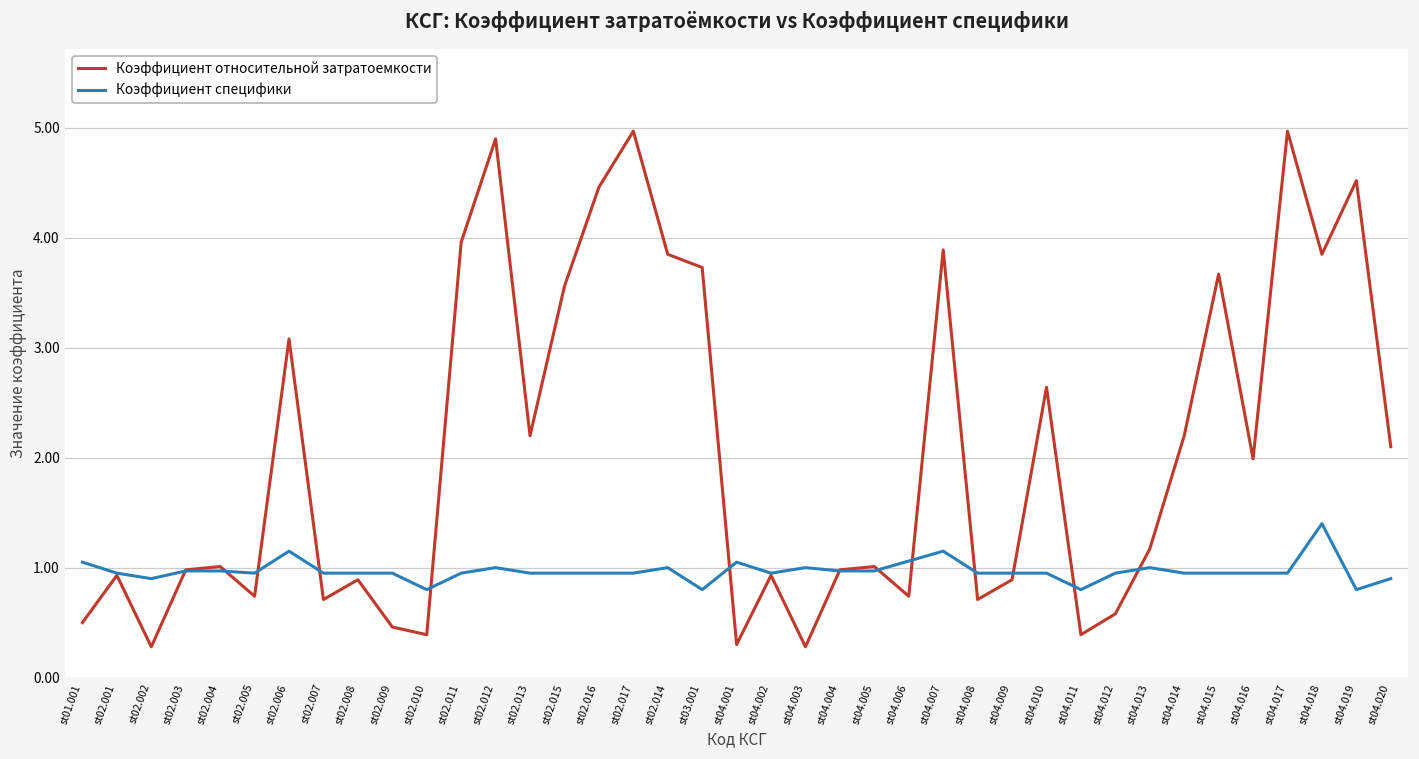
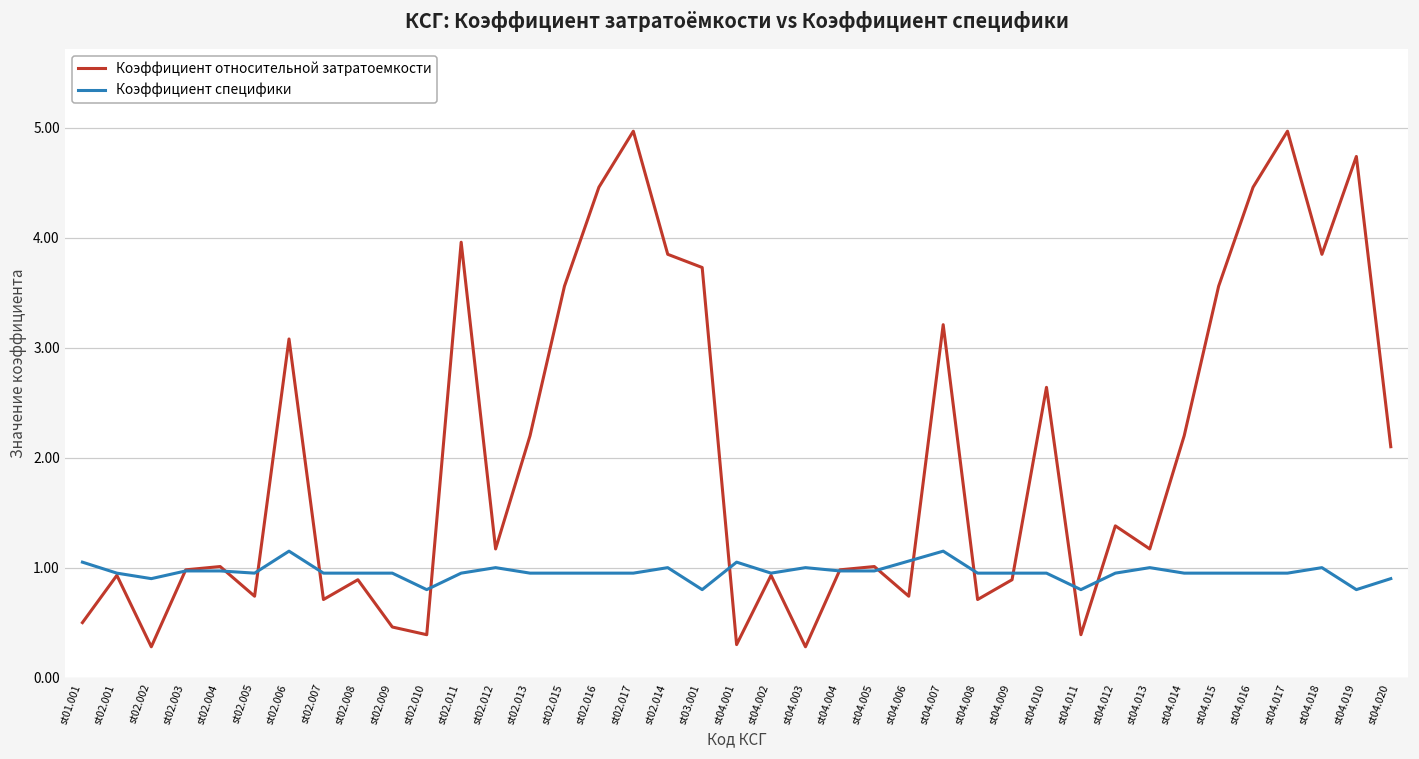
  {
    "Коэффициент относительной затратоемкости": {
      "st01.001": 0.5,
      "st02.002": 0.3,
      "st02.004": 1.0,
      "st02.005": 0.7,
      "st02.006": 3.1,
      "st02.007": 0.7,
      "st02.008": 0.9,
      "st02.009": 0.5,
      "st02.010": 0.4,
      "st02.011": 4.0,
-     "st02.012": 4.9,
+     "st02.012": 1.2,
      "st02.013": 2.2,
      "st02.015": 3.6,
      "st02.016": 4.5,
      "st02.017": 5.0,
      "st02.014": 3.9,
      "st03.001": 3.7,
      "st04.001": 0.3,
      "st04.003": 0.3,
      "st04.005": 1.0,
      "st04.006": 0.7,
-     "st04.007": 3.9,
+     "st04.007": 3.2,
      "st04.008": 0.7,
      "st04.009": 0.9,
      "st04.010": 2.6,
      "st04.011": 0.4,
-     "st04.012": 0.6,
+     "st04.012": 1.4,
      "st04.013": 1.2,
      "st04.014": 2.2,
-     "st04.015": 3.7,
-     "st04.016": 2.0,
+     "st04.015": 3.6,
+     "st04.016": 4.5,
      "st04.017": 5.0,
      "st04.018": 3.9,
-     "st04.019": 4.5,
+     "st04.019": 4.7,
      "st04.020": 2.1
    },
    "Коэффициент специфики": {
      "st01.001": 1.1,
      "st02.002": 0.9,
      "st02.004": 1.0,
      "st02.005": 1.0,
      "st02.006": 1.2,
      "st02.007": 1.0,
      "st02.008": 1.0,
      "st02.009": 1.0,
      "st02.010": 0.8,
      "st02.011": 1.0,
      "st02.012": 1.0,
      "st02.013": 1.0,
      "st02.015": 1.0,
      "st02.016": 1.0,
      "st02.017": 1.0,
      "st02.014": 1.0,
      "st03.001": 0.8,
      "st04.001": 1.1,
      "st04.003": 1.0,
      "st04.005": 1.0,
      "st04.006": 1.1,
      "st04.007": 1.2,
      "st04.008": 1.0,
      "st04.009": 1.0,
      "st04.010": 1.0,
      "st04.011": 0.8,
      "st04.012": 1.0,
      "st04.013": 1.0,
      "st04.014": 1.0,
      "st04.015": 1.0,
      "st04.016": 1.0,
      "st04.017": 1.0,
-     "st04.018": 1.4,
+     "st04.018": 1.0,
      "st04.019": 0.8,
      "st04.020": 0.9
    }
  }
